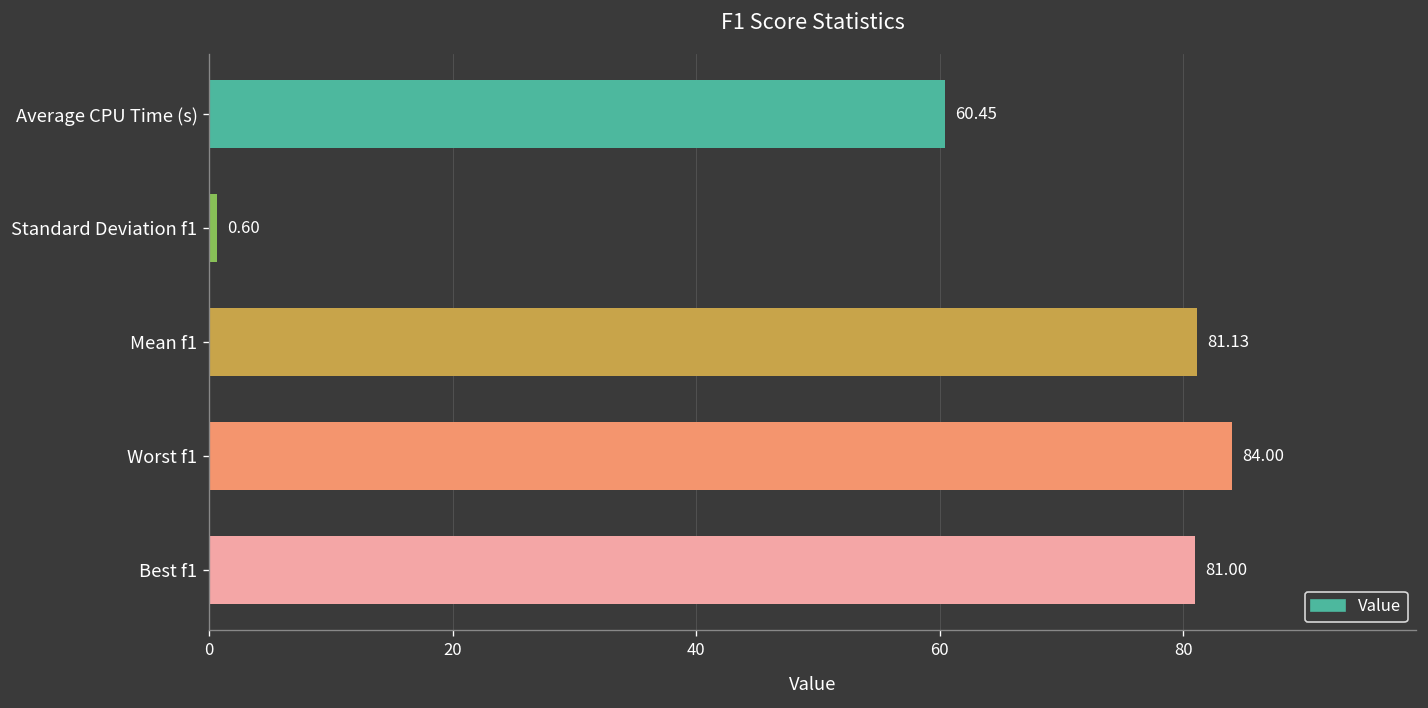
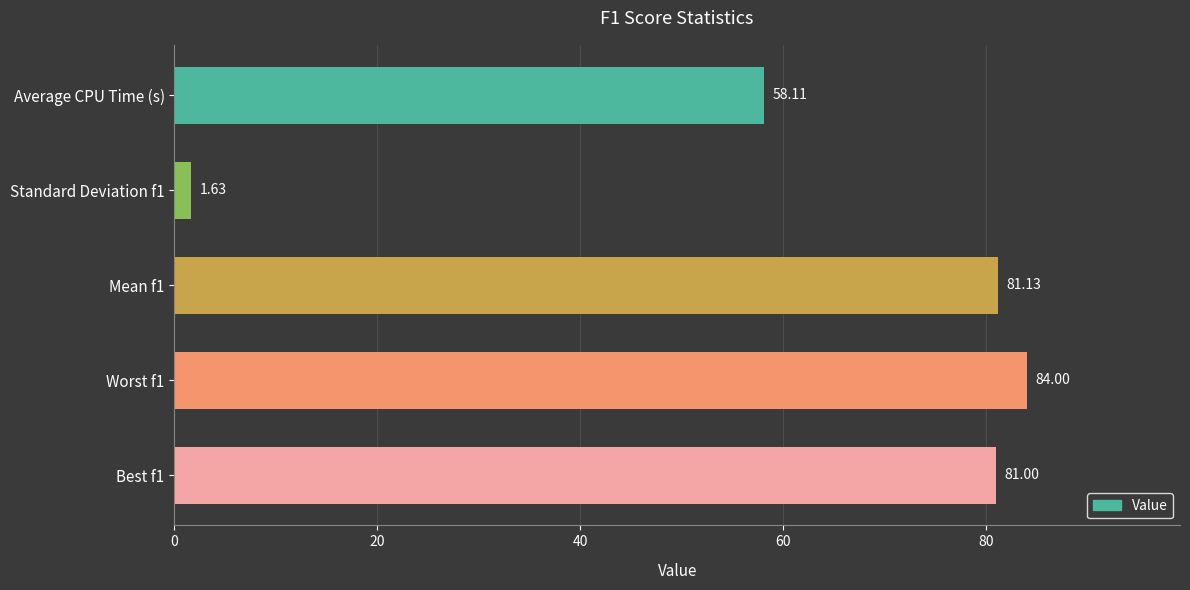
  {
-   "Average CPU Time (s)": 60.45,
-   "Standard Deviation f1": 0.60,
+   "Average CPU Time (s)": 58.11,
+   "Standard Deviation f1": 1.63,
    "Mean f1": 81.13,
    "Worst f1": 84.00,
    "Best f1": 81.00
  }
